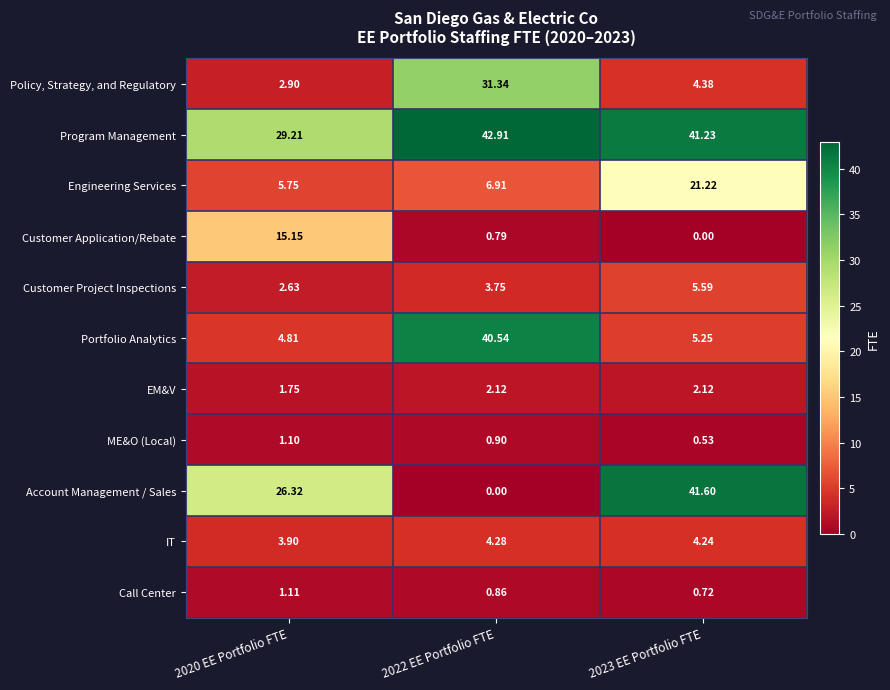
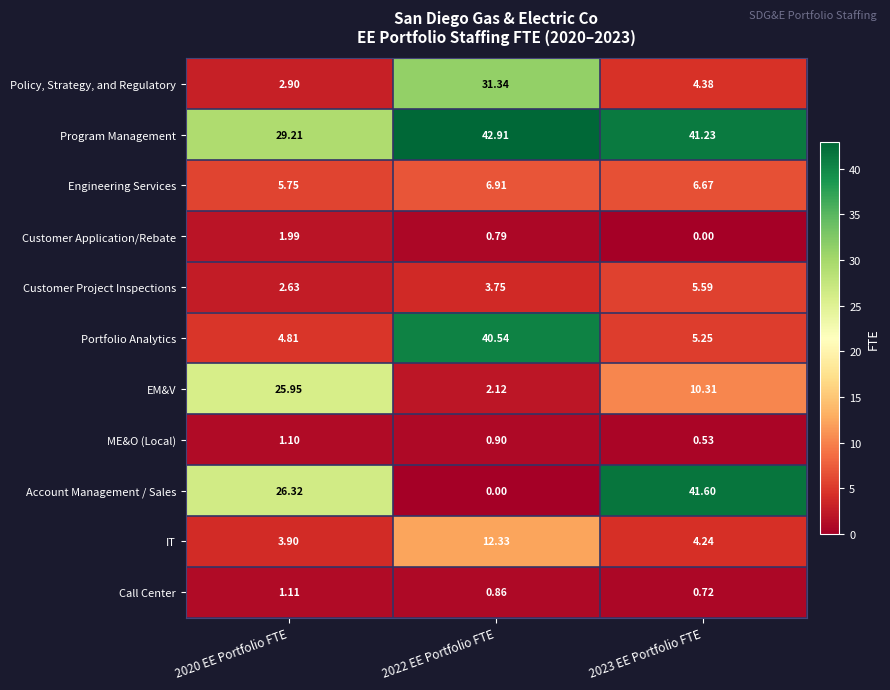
  {
    "Policy, Strategy, and Regulatory": {
      "2020 EE Portfolio FTE": 2.90,
      "2022 EE Portfolio FTE": 31.34,
      "2023 EE Portfolio FTE": 4.38
    },
    "Program Management": {
      "2020 EE Portfolio FTE": 29.21,
      "2022 EE Portfolio FTE": 42.91,
      "2023 EE Portfolio FTE": 41.23
    },
    "Engineering Services": {
      "2020 EE Portfolio FTE": 5.75,
      "2022 EE Portfolio FTE": 6.91,
-     "2023 EE Portfolio FTE": 21.22
+     "2023 EE Portfolio FTE": 6.67
    },
    "Customer Application/Rebate": {
-     "2020 EE Portfolio FTE": 15.15,
+     "2020 EE Portfolio FTE": 1.99,
      "2022 EE Portfolio FTE": 0.79,
      "2023 EE Portfolio FTE": 0.00
    },
    "Customer Project Inspections": {
      "2020 EE Portfolio FTE": 2.63,
      "2022 EE Portfolio FTE": 3.75,
      "2023 EE Portfolio FTE": 5.59
    },
    "Portfolio Analytics": {
      "2020 EE Portfolio FTE": 4.81,
      "2022 EE Portfolio FTE": 40.54,
      "2023 EE Portfolio FTE": 5.25
    },
    "EM&V": {
-     "2020 EE Portfolio FTE": 1.75,
+     "2020 EE Portfolio FTE": 25.95,
      "2022 EE Portfolio FTE": 2.12,
-     "2023 EE Portfolio FTE": 2.12
+     "2023 EE Portfolio FTE": 10.31
    },
    "ME&O (Local)": {
      "2020 EE Portfolio FTE": 1.10,
      "2022 EE Portfolio FTE": 0.90,
      "2023 EE Portfolio FTE": 0.53
    },
    "Account Management / Sales": {
      "2020 EE Portfolio FTE": 26.32,
      "2022 EE Portfolio FTE": 0.00,
      "2023 EE Portfolio FTE": 41.60
    },
    "IT": {
      "2020 EE Portfolio FTE": 3.90,
-     "2022 EE Portfolio FTE": 4.28,
+     "2022 EE Portfolio FTE": 12.33,
      "2023 EE Portfolio FTE": 4.24
    },
    "Call Center": {
      "2020 EE Portfolio FTE": 1.11,
      "2022 EE Portfolio FTE": 0.86,
      "2023 EE Portfolio FTE": 0.72
    }
  }
